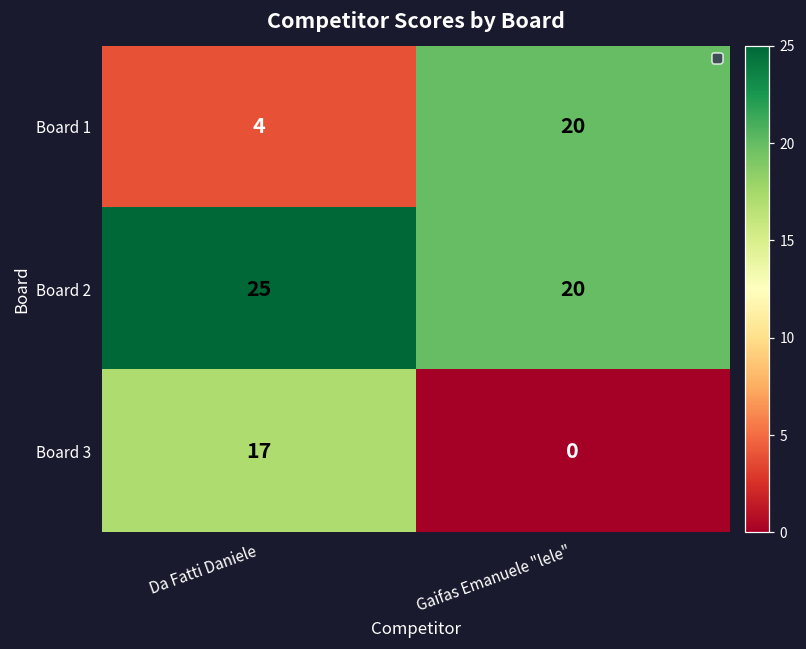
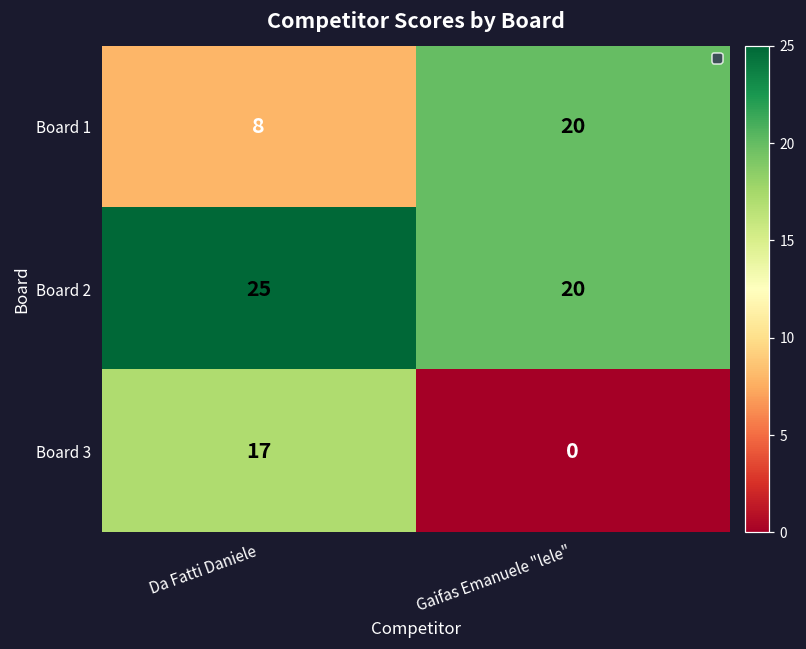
  {
    "Board 1": {
-     "Da Fatti Daniele": 4,
+     "Da Fatti Daniele": 8,
      "Gaifas Emanuele \"lele\"": 20
    },
    "Board 2": {
      "Da Fatti Daniele": 25,
      "Gaifas Emanuele \"lele\"": 20
    },
    "Board 3": {
      "Da Fatti Daniele": 17,
      "Gaifas Emanuele \"lele\"": 0
    }
  }
